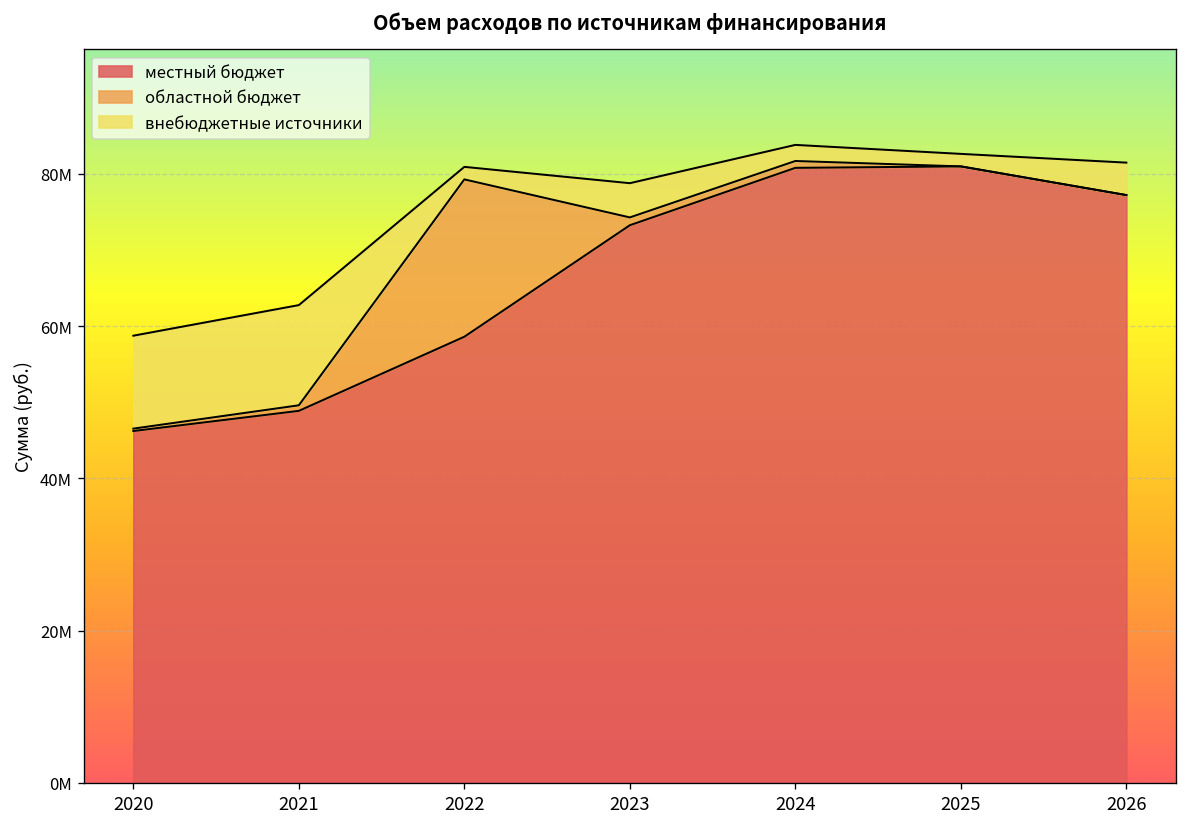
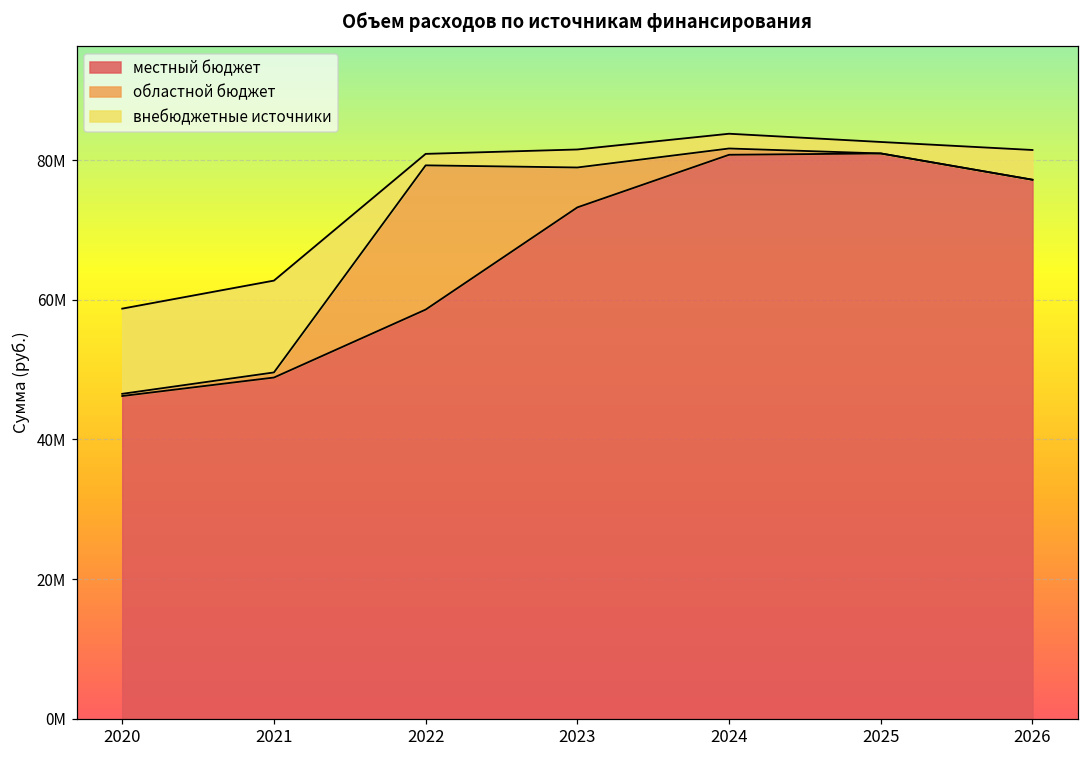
  {
    "местный бюджет": {
      "2021": 49000000,
      "2022": 59000000,
      "2023": 73000000,
      "2024": 81000000
    },
    "областной бюджет": {
      "2021": 1000000,
      "2022": 21000000,
-     "2023": 1000000,
+     "2023": 6000000,
      "2024": 1000000
    },
    "внебюджетные источники": {
      "2020": 12000000,
      "2021": 13000000,
      "2022": 2000000,
-     "2023": 4000000,
+     "2023": 3000000,
      "2024": 2000000,
      "2025": 2000000,
      "2026": 4000000
    }
  }
